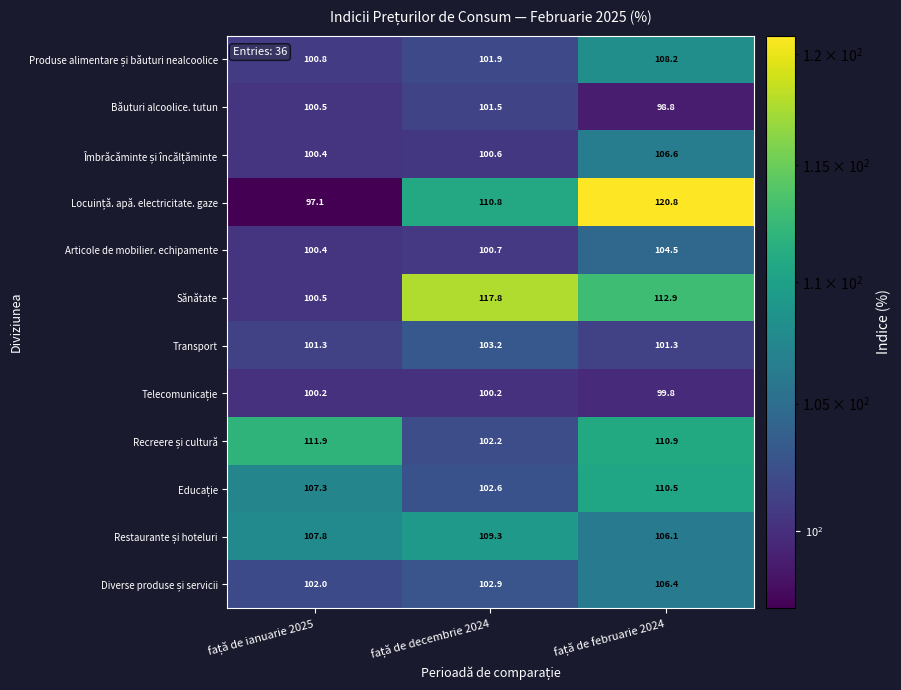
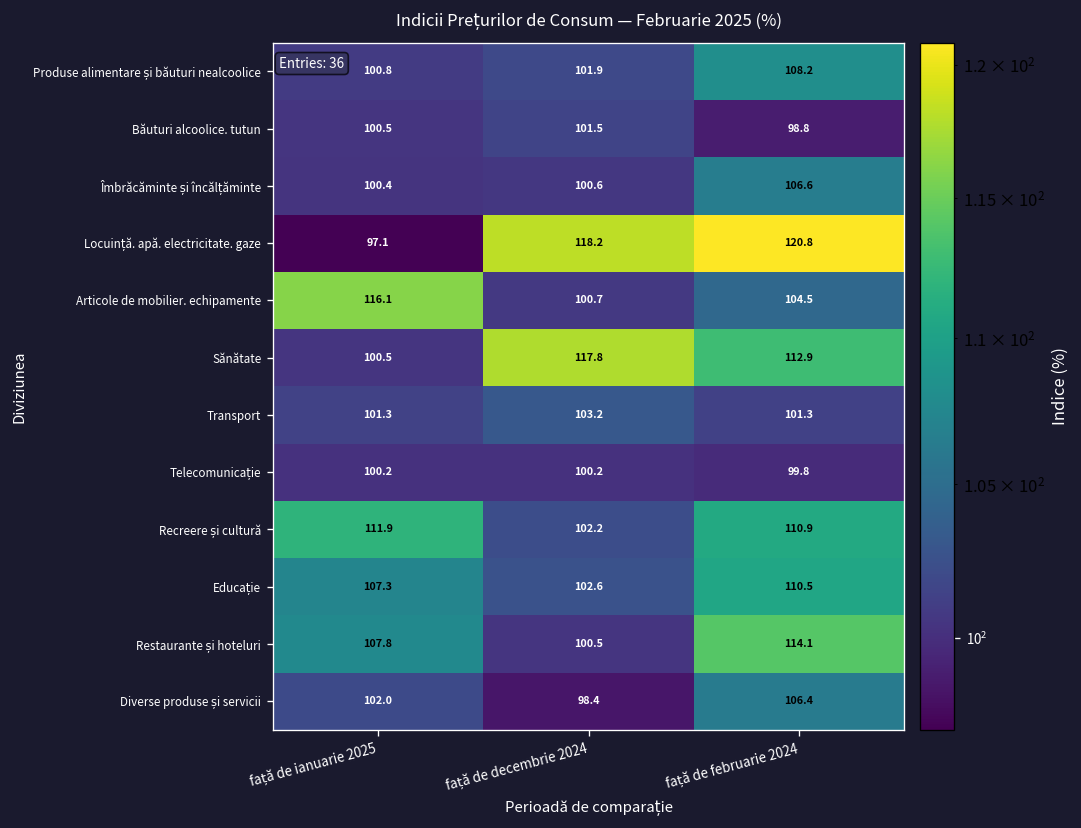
  {
    "Produse alimentare și băuturi nealcoolice": {
      "față de ianuarie 2025": 100.8,
      "față de decembrie 2024": 101.9,
      "față de februarie 2024": 108.2
    },
    "Băuturi alcoolice. tutun": {
      "față de ianuarie 2025": 100.5,
      "față de decembrie 2024": 101.5,
      "față de februarie 2024": 98.8
    },
    "Îmbrăcăminte și încălțăminte": {
      "față de ianuarie 2025": 100.4,
      "față de decembrie 2024": 100.6,
      "față de februarie 2024": 106.6
    },
    "Locuință. apă. electricitate. gaze": {
      "față de ianuarie 2025": 97.1,
-     "față de decembrie 2024": 110.8,
+     "față de decembrie 2024": 118.2,
      "față de februarie 2024": 120.8
    },
    "Articole de mobilier. echipamente": {
-     "față de ianuarie 2025": 100.4,
+     "față de ianuarie 2025": 116.1,
      "față de decembrie 2024": 100.7,
      "față de februarie 2024": 104.5
    },
    "Sănătate": {
      "față de ianuarie 2025": 100.5,
      "față de decembrie 2024": 117.8,
      "față de februarie 2024": 112.9
    },
    "Transport": {
      "față de ianuarie 2025": 101.3,
      "față de decembrie 2024": 103.2,
      "față de februarie 2024": 101.3
    },
    "Telecomunicație": {
      "față de ianuarie 2025": 100.2,
      "față de decembrie 2024": 100.2,
      "față de februarie 2024": 99.8
    },
    "Recreere și cultură": {
      "față de ianuarie 2025": 111.9,
      "față de decembrie 2024": 102.2,
      "față de februarie 2024": 110.9
    },
    "Educație": {
      "față de ianuarie 2025": 107.3,
      "față de decembrie 2024": 102.6,
      "față de februarie 2024": 110.5
    },
    "Restaurante și hoteluri": {
      "față de ianuarie 2025": 107.8,
-     "față de decembrie 2024": 109.3,
-     "față de februarie 2024": 106.1
+     "față de decembrie 2024": 100.5,
+     "față de februarie 2024": 114.1
    },
    "Diverse produse și servicii": {
      "față de ianuarie 2025": 102.0,
-     "față de decembrie 2024": 102.9,
+     "față de decembrie 2024": 98.4,
      "față de februarie 2024": 106.4
    }
  }
